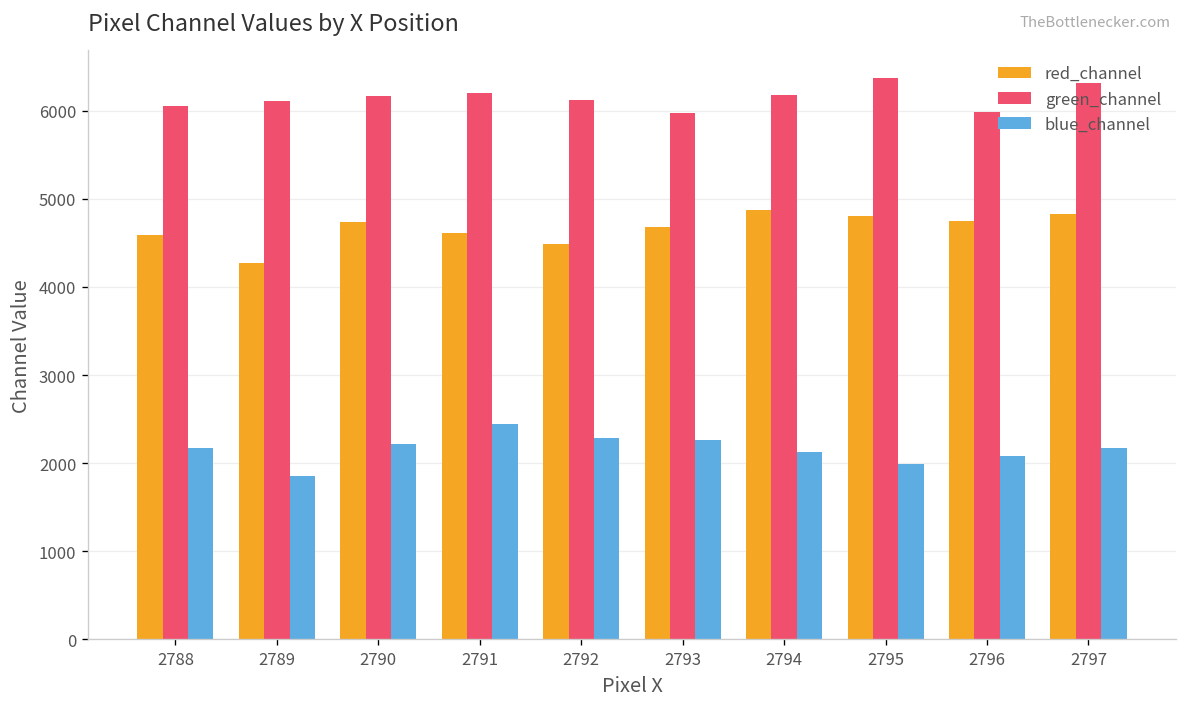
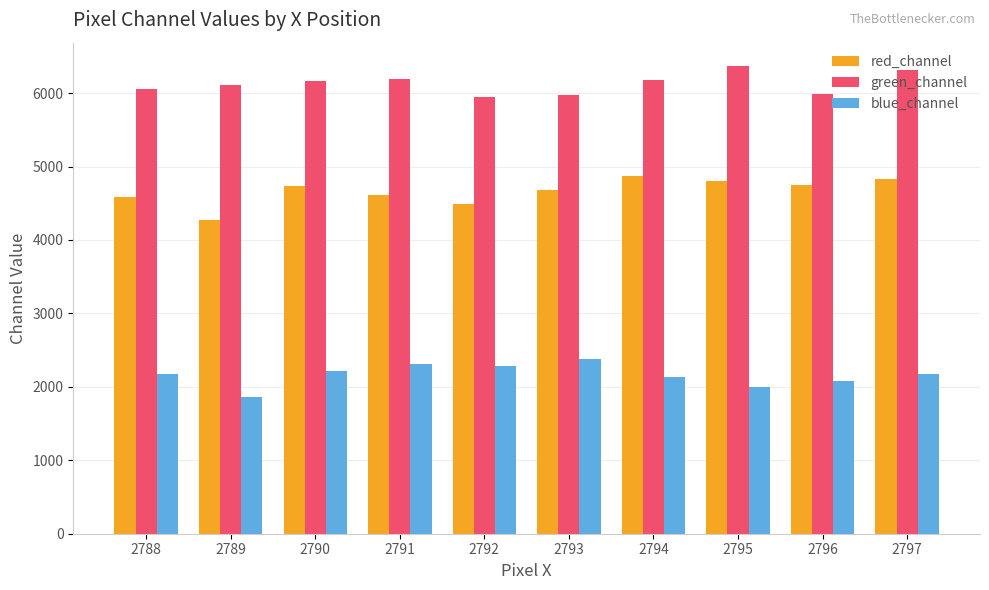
  {
    "red_channel": {
      "2788": 4600,
      "2789": 4300,
      "2790": 4700,
      "2791": 4600,
      "2792": 4500,
      "2793": 4700,
      "2794": 4900,
      "2795": 4800,
      "2796": 4700,
      "2797": 4800
    },
    "green_channel": {
      "2788": 6100,
      "2789": 6100,
      "2790": 6200,
      "2791": 6200,
-     "2792": 6100,
+     "2792": 5900,
      "2793": 6000,
      "2794": 6200,
      "2795": 6400,
      "2796": 6000,
      "2797": 6300
    },
    "blue_channel": {
      "2788": 2200,
      "2789": 1900,
      "2790": 2200,
-     "2791": 2400,
+     "2791": 2300,
      "2792": 2300,
-     "2793": 2300,
+     "2793": 2400,
      "2794": 2100,
      "2795": 2000,
      "2796": 2100,
      "2797": 2200
    }
  }
